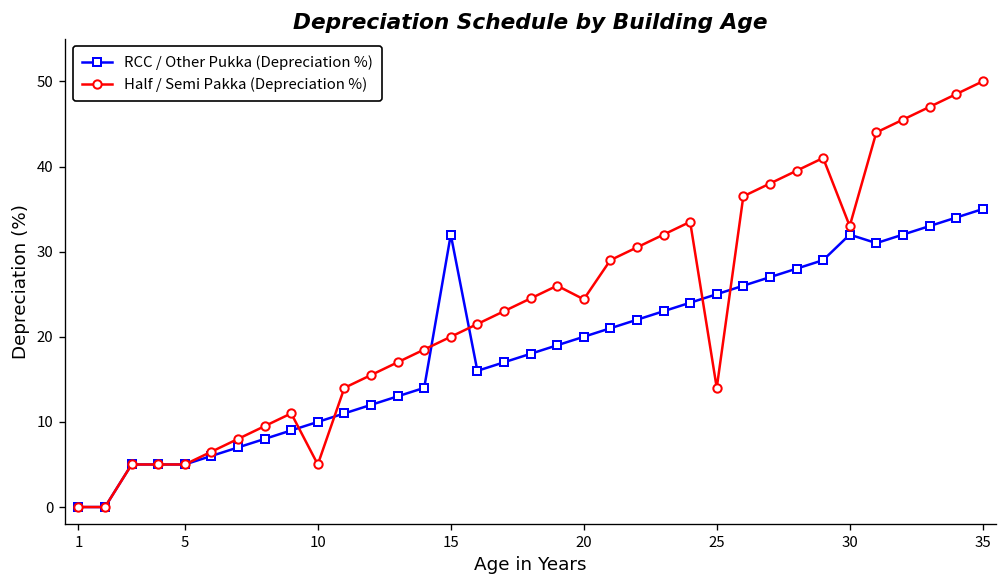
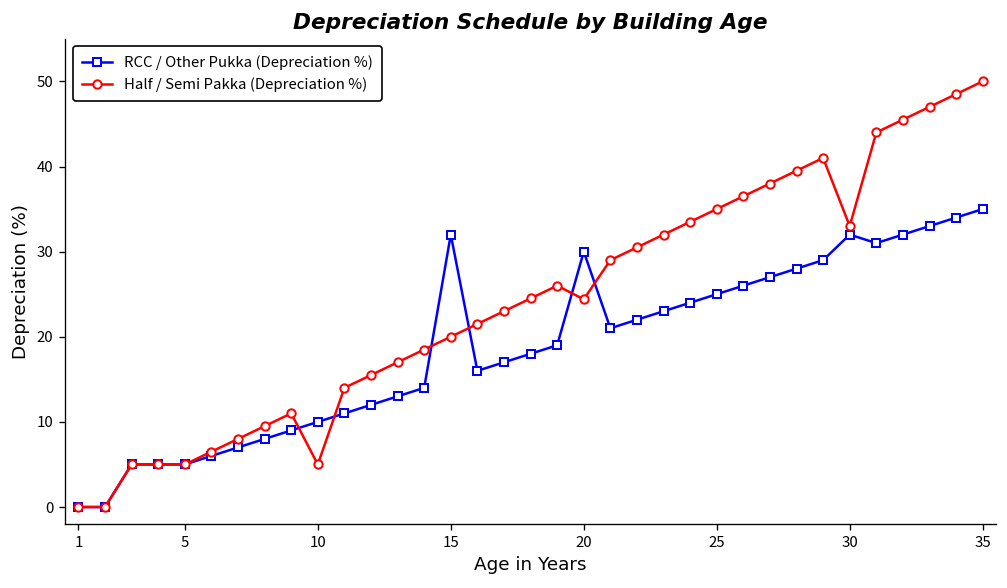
  {
    "RCC / Other Pukka (Depreciation %)": {
      "10": 10,
      "15": 32,
-     "20": 20,
+     "20": 30,
      "25": 25,
      "30": 32,
      "35": 35
    },
    "Half / Semi Pakka (Depreciation %)": {
      "10": 5,
      "15": 20,
      "20": 24,
-     "25": 14,
+     "25": 35,
      "30": 33,
      "35": 50
    }
  }
